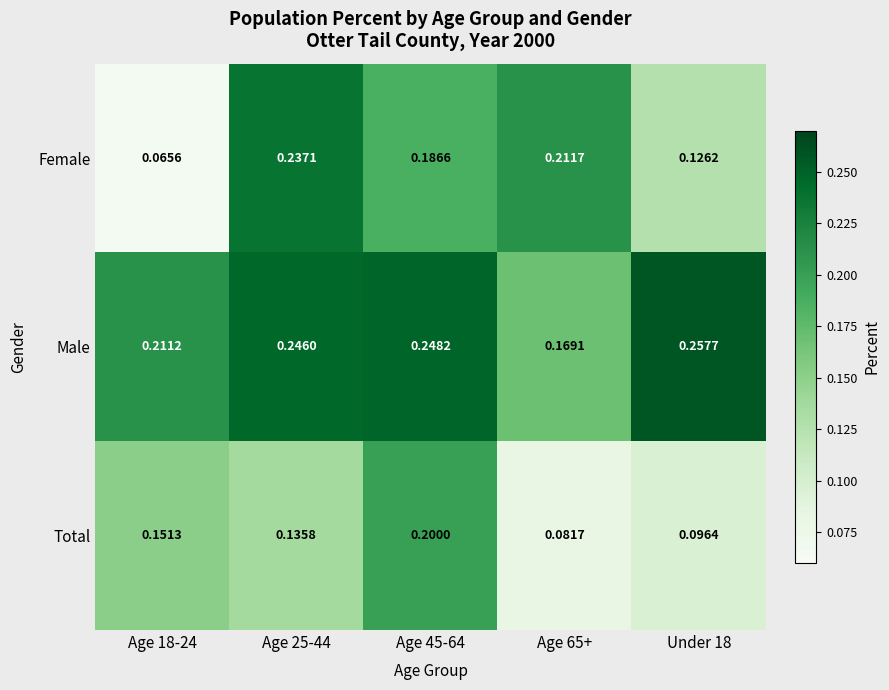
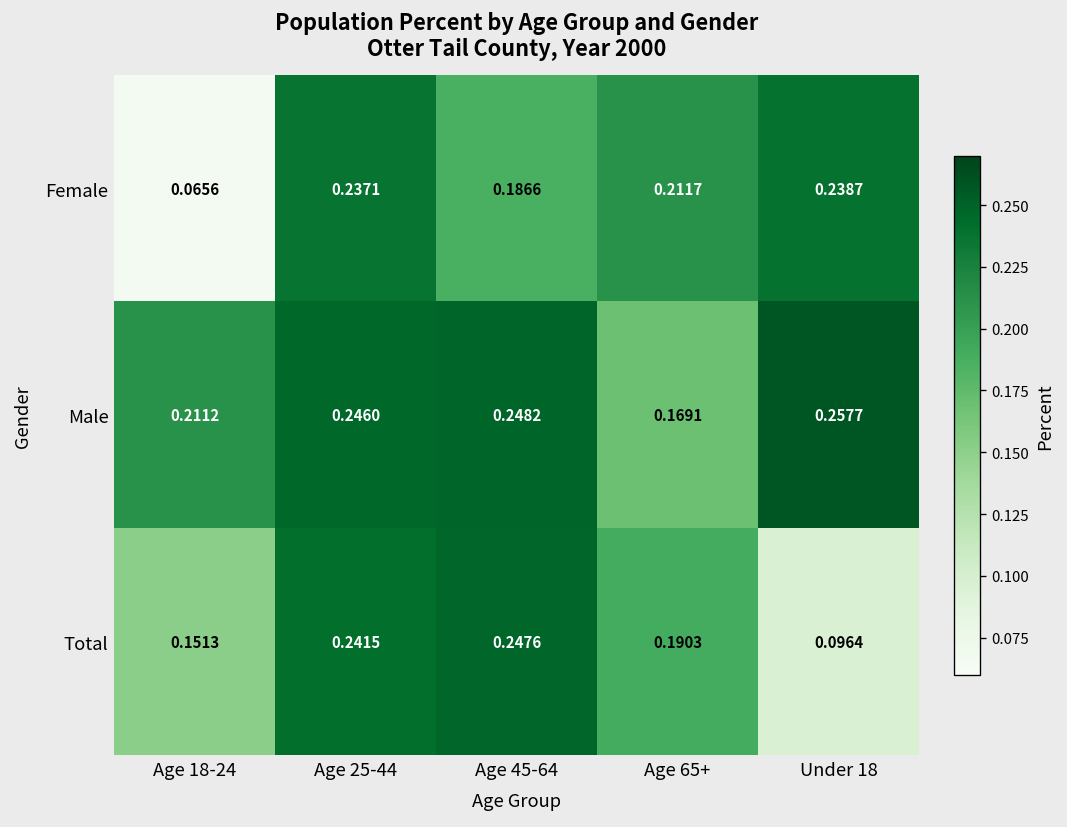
  {
    "Female": {
      "Age 18-24": 0.0656,
      "Age 25-44": 0.2371,
      "Age 45-64": 0.1866,
      "Age 65+": 0.2117,
-     "Under 18": 0.1262
+     "Under 18": 0.2387
    },
    "Male": {
      "Age 18-24": 0.2112,
      "Age 25-44": 0.2460,
      "Age 45-64": 0.2482,
      "Age 65+": 0.1691,
      "Under 18": 0.2577
    },
    "Total": {
      "Age 18-24": 0.1513,
-     "Age 25-44": 0.1358,
-     "Age 45-64": 0.2000,
-     "Age 65+": 0.0817,
+     "Age 25-44": 0.2415,
+     "Age 45-64": 0.2476,
+     "Age 65+": 0.1903,
      "Under 18": 0.0964
    }
  }
